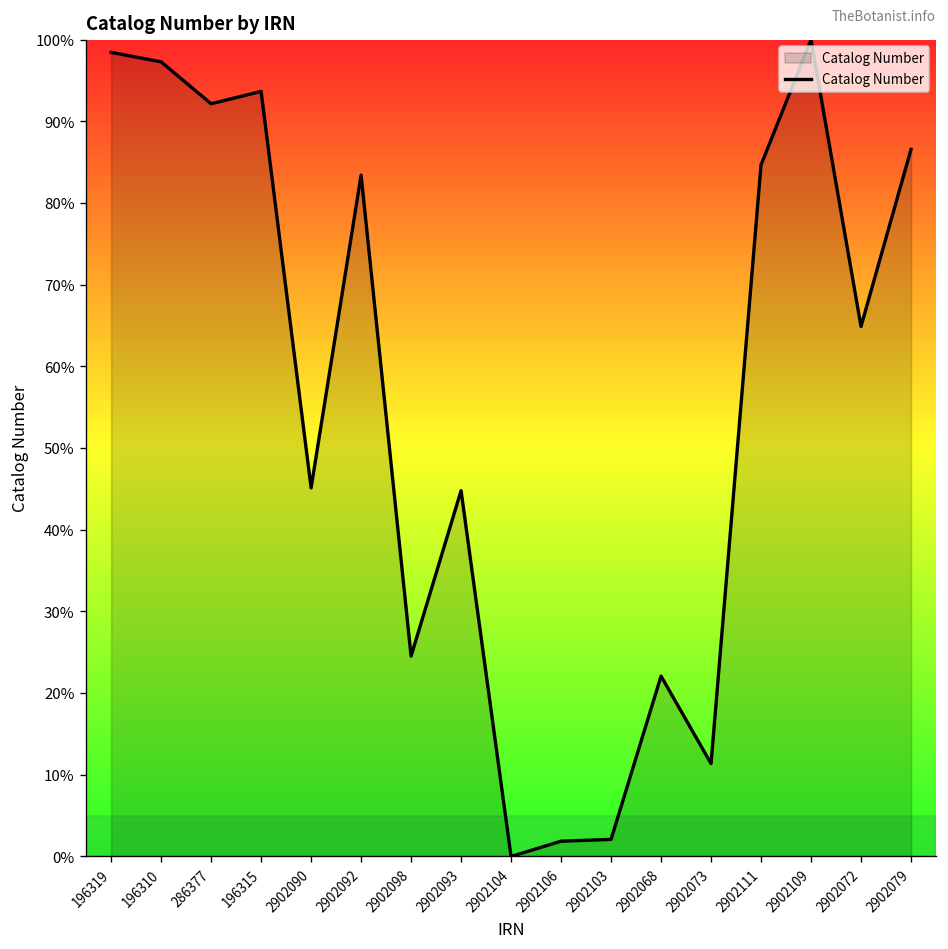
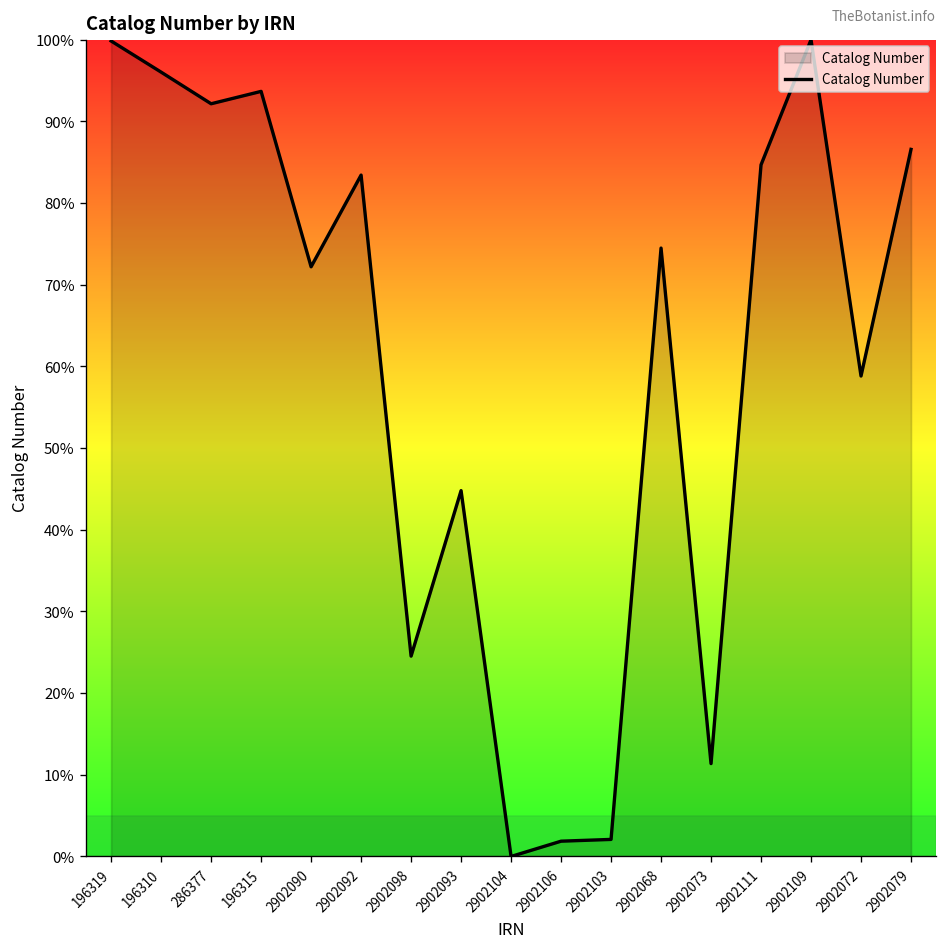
  {
-   "196319": "98%",
-   "196310": "97%",
+   "196319": "100%",
+   "196310": "96%",
    "286377": "92%",
    "196315": "94%",
-   "2902090": "45%",
+   "2902090": "72%",
    "2902092": "83%",
    "2902098": "25%",
    "2902093": "45%",
-   "2902068": "22%",
+   "2902068": "74%",
    "2902073": "11%",
    "2902111": "85%",
    "2902109": "100%",
-   "2902072": "65%",
+   "2902072": "59%",
    "2902079": "87%"
  }
